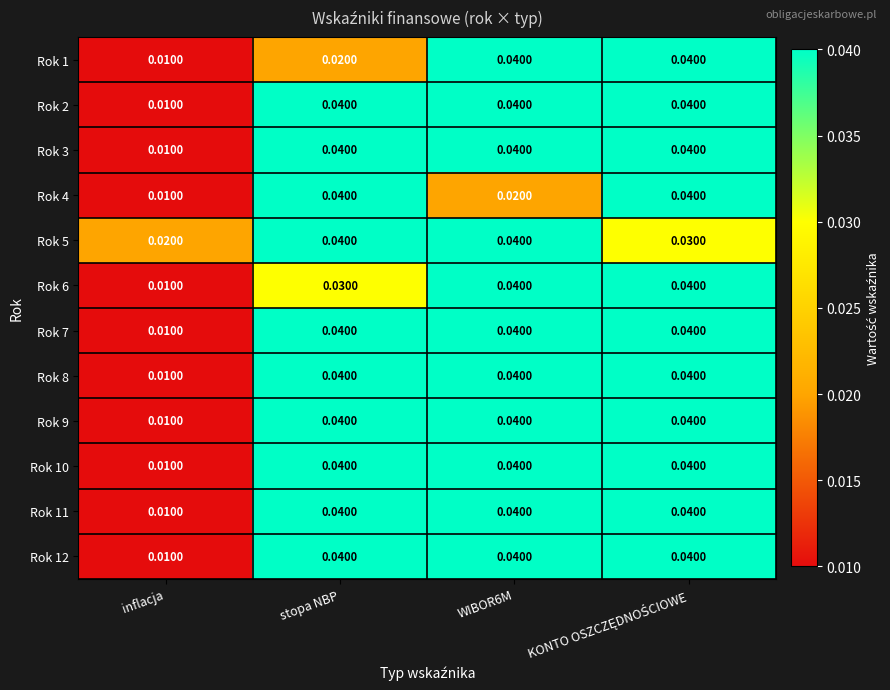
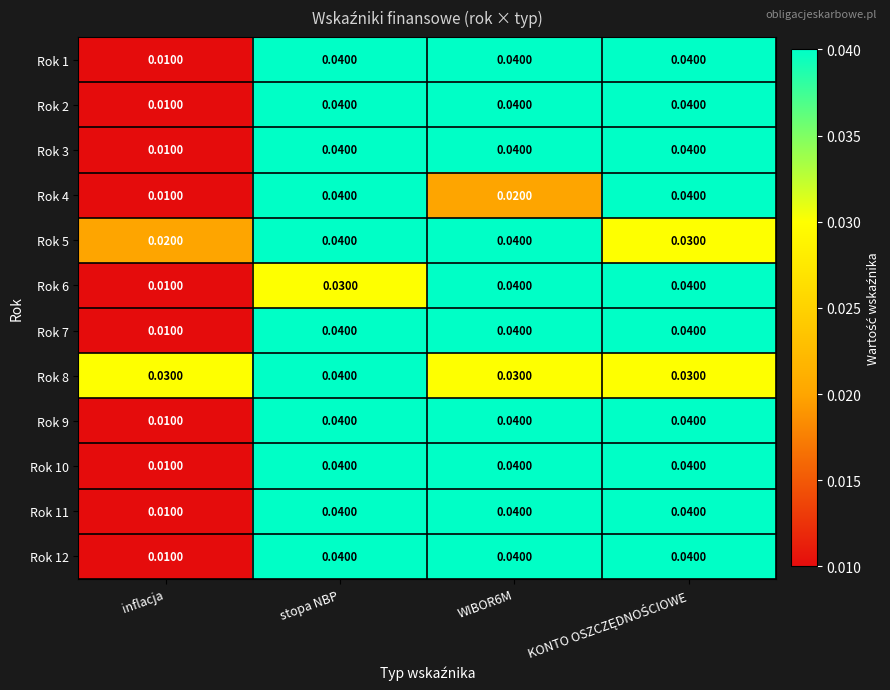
  {
    "Rok 1": {
      "inflacja": 0.0100,
-     "stopa NBP": 0.0200,
+     "stopa NBP": 0.0400,
      "WIBOR6M": 0.0400,
      "KONTO OSZCZĘDNOŚCIOWE": 0.0400
    },
    "Rok 2": {
      "inflacja": 0.0100,
      "stopa NBP": 0.0400,
      "WIBOR6M": 0.0400,
      "KONTO OSZCZĘDNOŚCIOWE": 0.0400
    },
    "Rok 3": {
      "inflacja": 0.0100,
      "stopa NBP": 0.0400,
      "WIBOR6M": 0.0400,
      "KONTO OSZCZĘDNOŚCIOWE": 0.0400
    },
    "Rok 4": {
      "inflacja": 0.0100,
      "stopa NBP": 0.0400,
      "WIBOR6M": 0.0200,
      "KONTO OSZCZĘDNOŚCIOWE": 0.0400
    },
    "Rok 5": {
      "inflacja": 0.0200,
      "stopa NBP": 0.0400,
      "WIBOR6M": 0.0400,
      "KONTO OSZCZĘDNOŚCIOWE": 0.0300
    },
    "Rok 6": {
      "inflacja": 0.0100,
      "stopa NBP": 0.0300,
      "WIBOR6M": 0.0400,
      "KONTO OSZCZĘDNOŚCIOWE": 0.0400
    },
    "Rok 7": {
      "inflacja": 0.0100,
      "stopa NBP": 0.0400,
      "WIBOR6M": 0.0400,
      "KONTO OSZCZĘDNOŚCIOWE": 0.0400
    },
    "Rok 8": {
-     "inflacja": 0.0100,
+     "inflacja": 0.0300,
      "stopa NBP": 0.0400,
-     "WIBOR6M": 0.0400,
-     "KONTO OSZCZĘDNOŚCIOWE": 0.0400
+     "WIBOR6M": 0.0300,
+     "KONTO OSZCZĘDNOŚCIOWE": 0.0300
    },
    "Rok 9": {
      "inflacja": 0.0100,
      "stopa NBP": 0.0400,
      "WIBOR6M": 0.0400,
      "KONTO OSZCZĘDNOŚCIOWE": 0.0400
    },
    "Rok 10": {
      "inflacja": 0.0100,
      "stopa NBP": 0.0400,
      "WIBOR6M": 0.0400,
      "KONTO OSZCZĘDNOŚCIOWE": 0.0400
    },
    "Rok 11": {
      "inflacja": 0.0100,
      "stopa NBP": 0.0400,
      "WIBOR6M": 0.0400,
      "KONTO OSZCZĘDNOŚCIOWE": 0.0400
    },
    "Rok 12": {
      "inflacja": 0.0100,
      "stopa NBP": 0.0400,
      "WIBOR6M": 0.0400,
      "KONTO OSZCZĘDNOŚCIOWE": 0.0400
    }
  }
